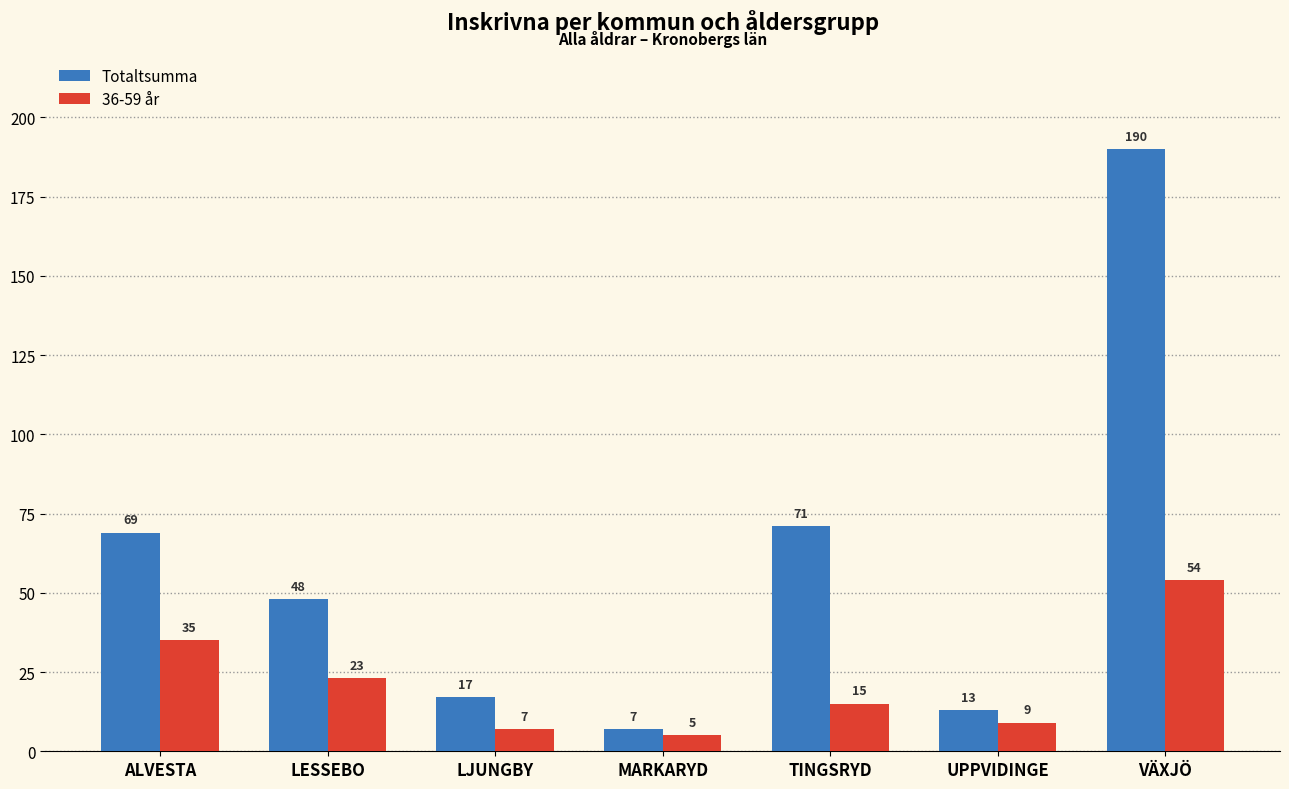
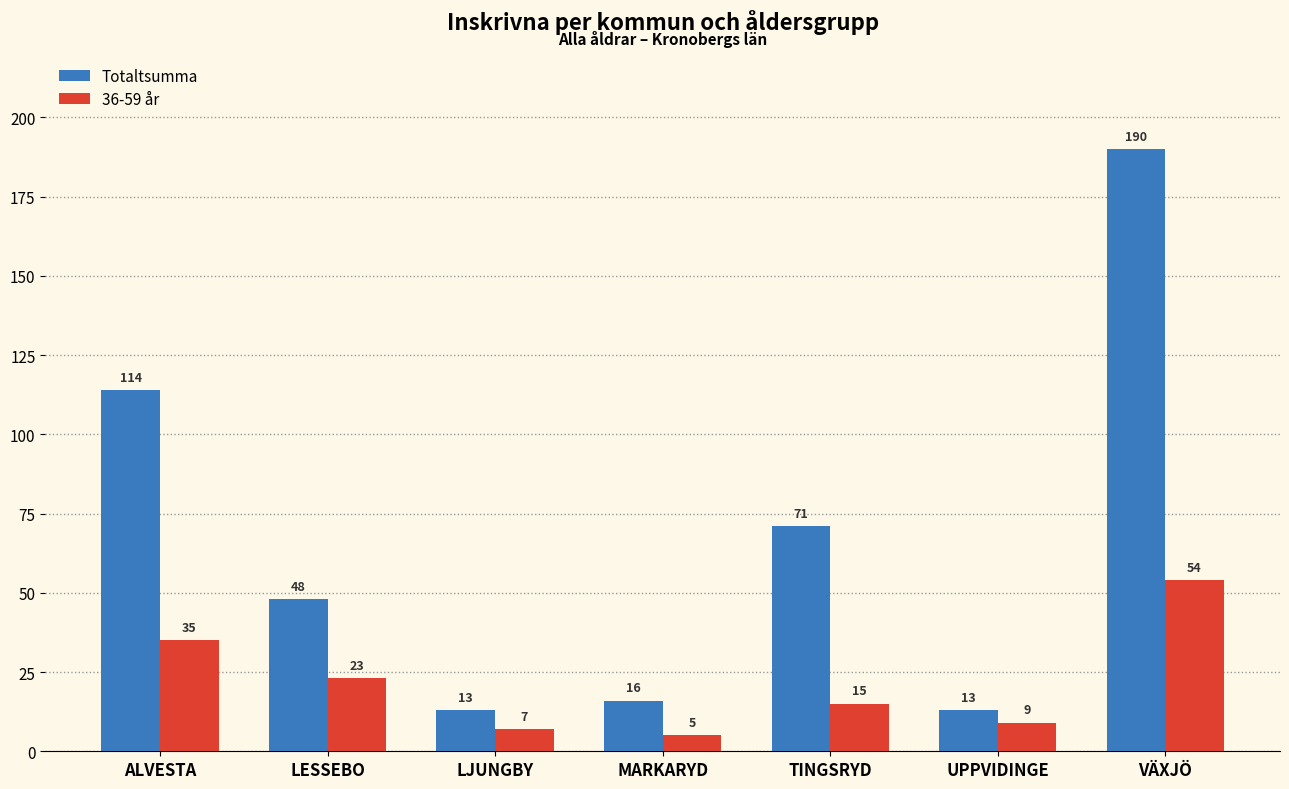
  {
    "Totaltsumma": {
-     "ALVESTA": 69,
+     "ALVESTA": 114,
      "LESSEBO": 48,
-     "LJUNGBY": 17,
-     "MARKARYD": 7,
+     "LJUNGBY": 13,
+     "MARKARYD": 16,
      "TINGSRYD": 71,
      "UPPVIDINGE": 13,
      "VÄXJÖ": 190
    },
    "36-59 år": {
      "ALVESTA": 35,
      "LESSEBO": 23,
      "LJUNGBY": 7,
      "MARKARYD": 5,
      "TINGSRYD": 15,
      "UPPVIDINGE": 9,
      "VÄXJÖ": 54
    }
  }
